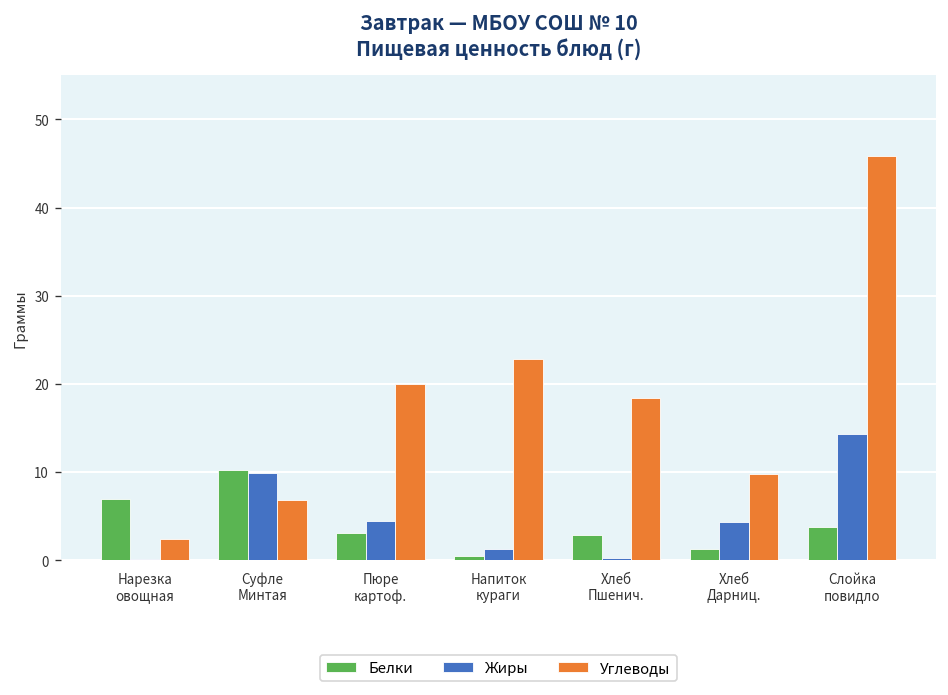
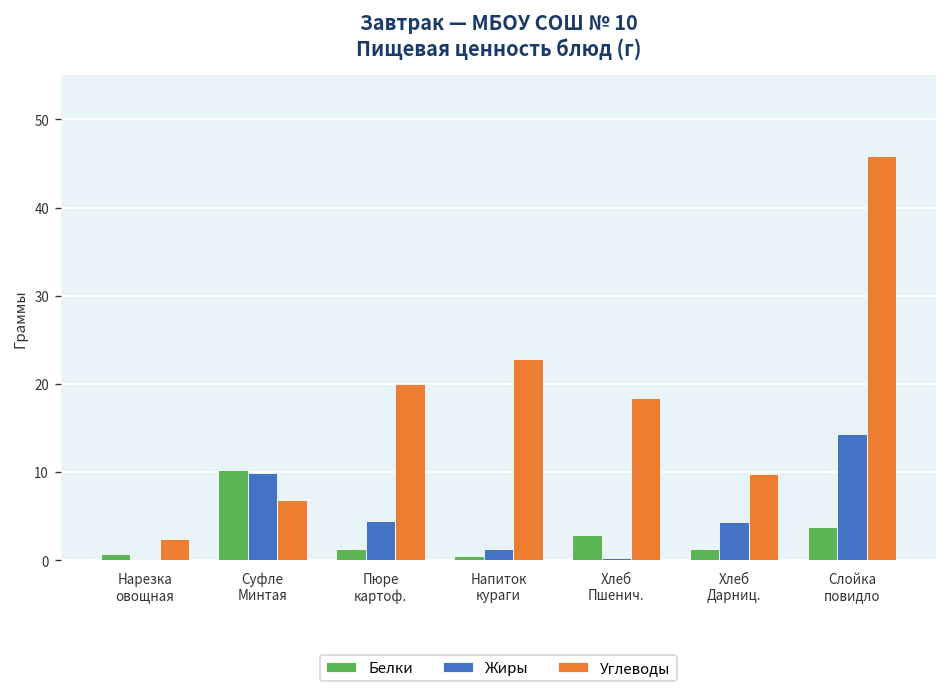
  {
    "Белки": {
-     "Нарезка овощная": 7,
+     "Нарезка овощная": 1,
      "Суфле Минтая": 10,
-     "Пюре картоф.": 3,
+     "Пюре картоф.": 1,
      "Напиток кураги": 0,
      "Хлеб Пшенич.": 3,
      "Хлеб Дарниц.": 1,
      "Слойка повидло": 4
    },
    "Жиры": {
      "Суфле Минтая": 10,
      "Пюре картоф.": 4,
      "Напиток кураги": 1,
      "Хлеб Дарниц.": 4,
      "Слойка повидло": 14
    },
    "Углеводы": {
      "Нарезка овощная": 2,
      "Суфле Минтая": 7,
      "Пюре картоф.": 20,
      "Напиток кураги": 23,
      "Хлеб Пшенич.": 18,
      "Хлеб Дарниц.": 10,
      "Слойка повидло": 46
    }
  }
